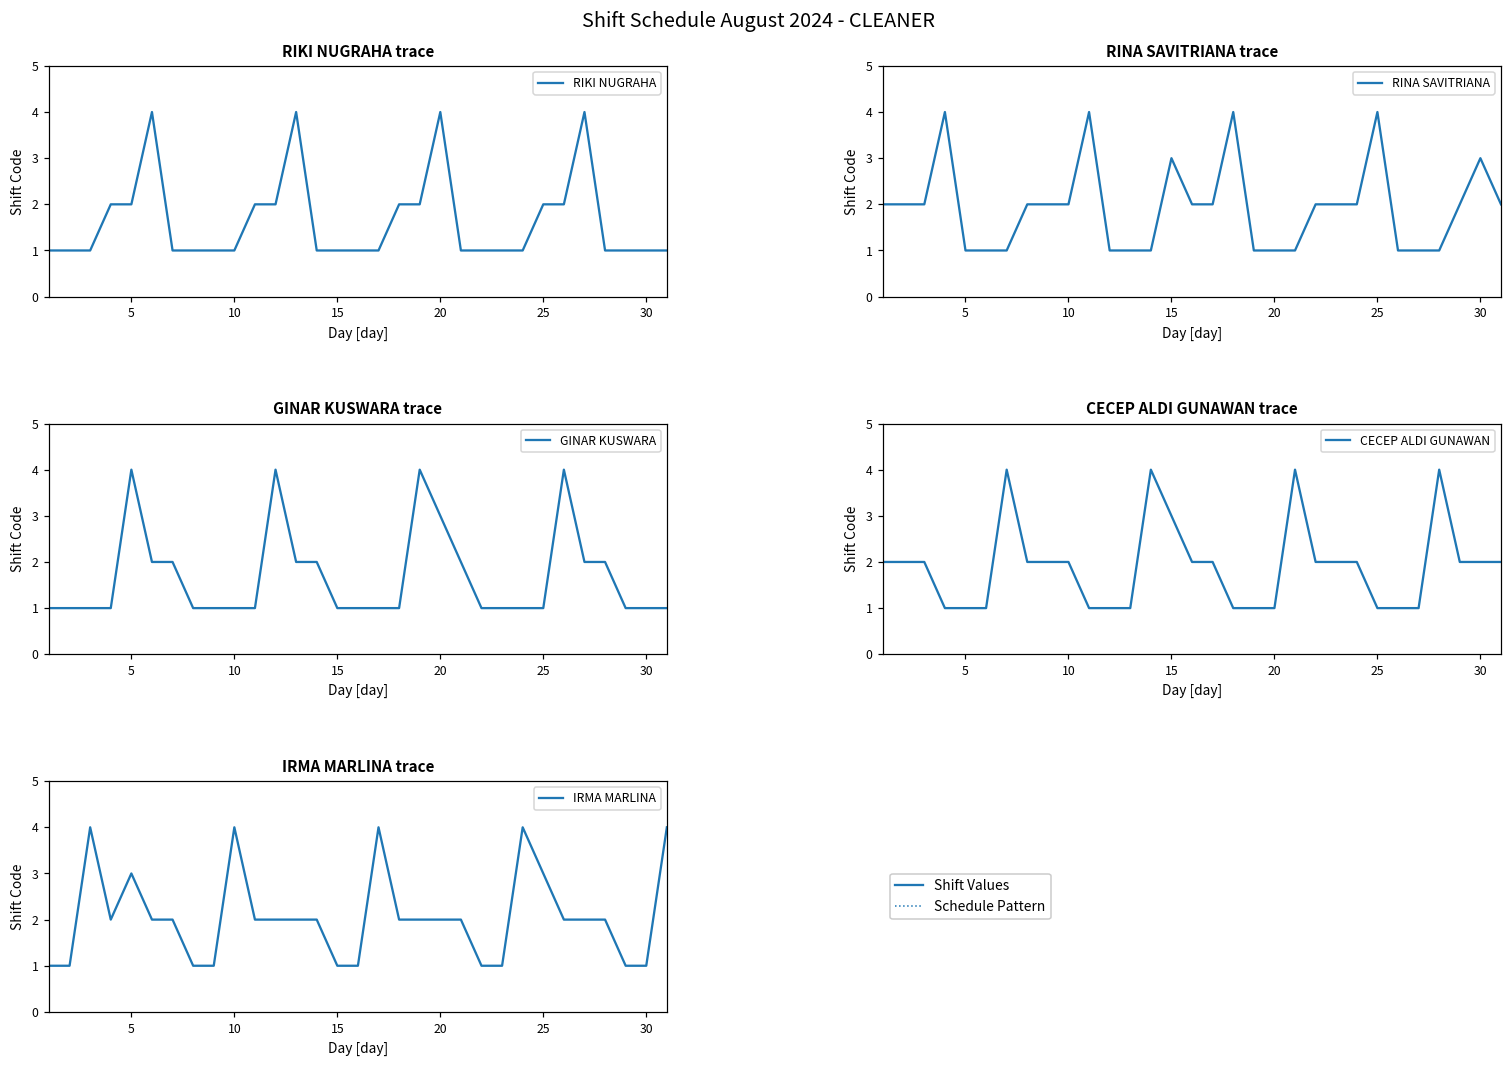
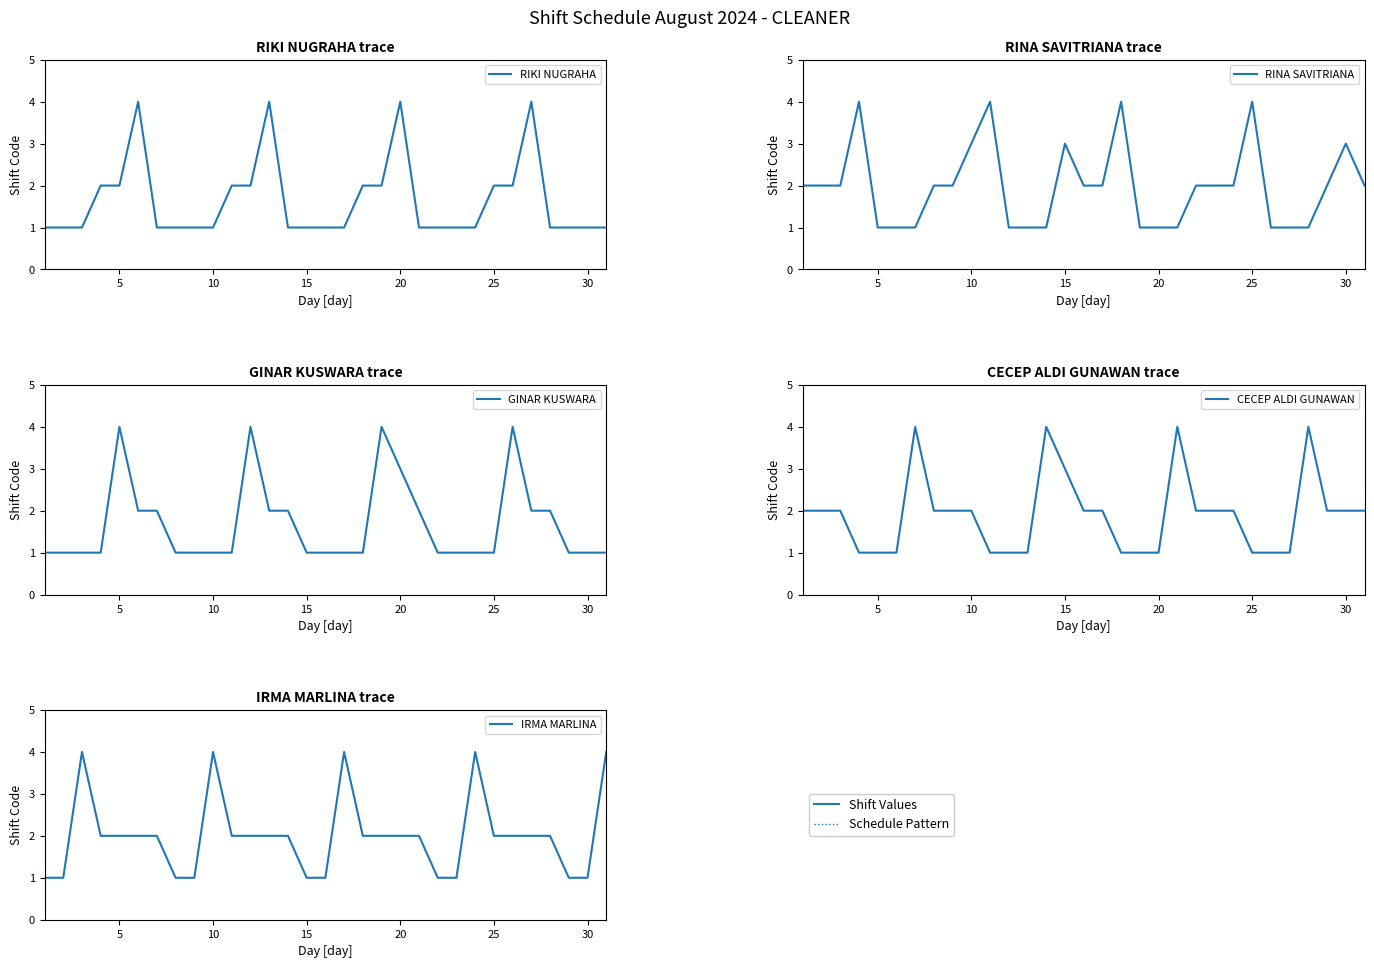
  {
    "RIKI NUGRAHA trace": {
      "5": 2.0,
      "10": 1.0,
      "15": 1.0,
      "20": 4.0,
      "25": 2.0,
      "30": 1.0
    },
    "RINA SAVITRIANA trace": {
      "5": 1,
-     "10": 2,
+     "10": 3,
      "15": 3,
      "20": 1,
      "25": 4,
      "30": 3
    },
    "GINAR KUSWARA trace": {
      "5": 4.0,
      "10": 1.0,
      "15": 1.0,
      "20": 3.0,
      "25": 1.0,
      "30": 1.0
    },
    "CECEP ALDI GUNAWAN trace": {
      "5": 1.0,
      "10": 2.0,
      "15": 3.0,
      "20": 1.0,
      "25": 1.0,
      "30": 2.0
    },
    "IRMA MARLINA trace": {
-     "5": 3,
+     "5": 2,
      "10": 4,
      "15": 1,
      "20": 2,
-     "25": 3,
+     "25": 2,
      "30": 1
    }
  }
